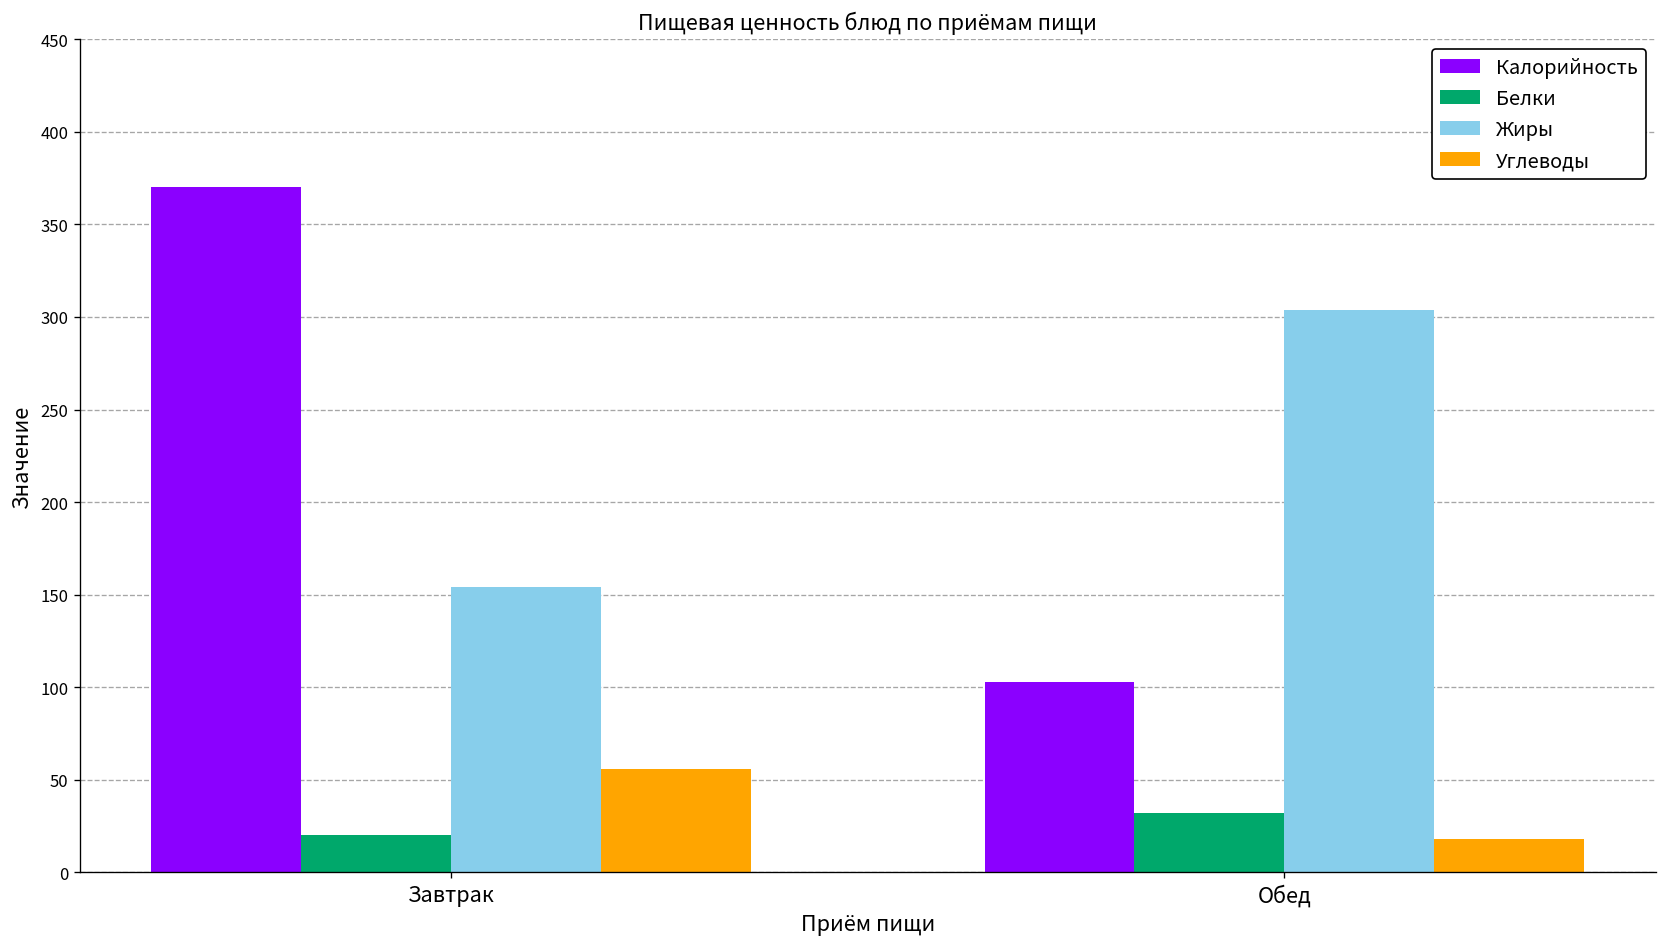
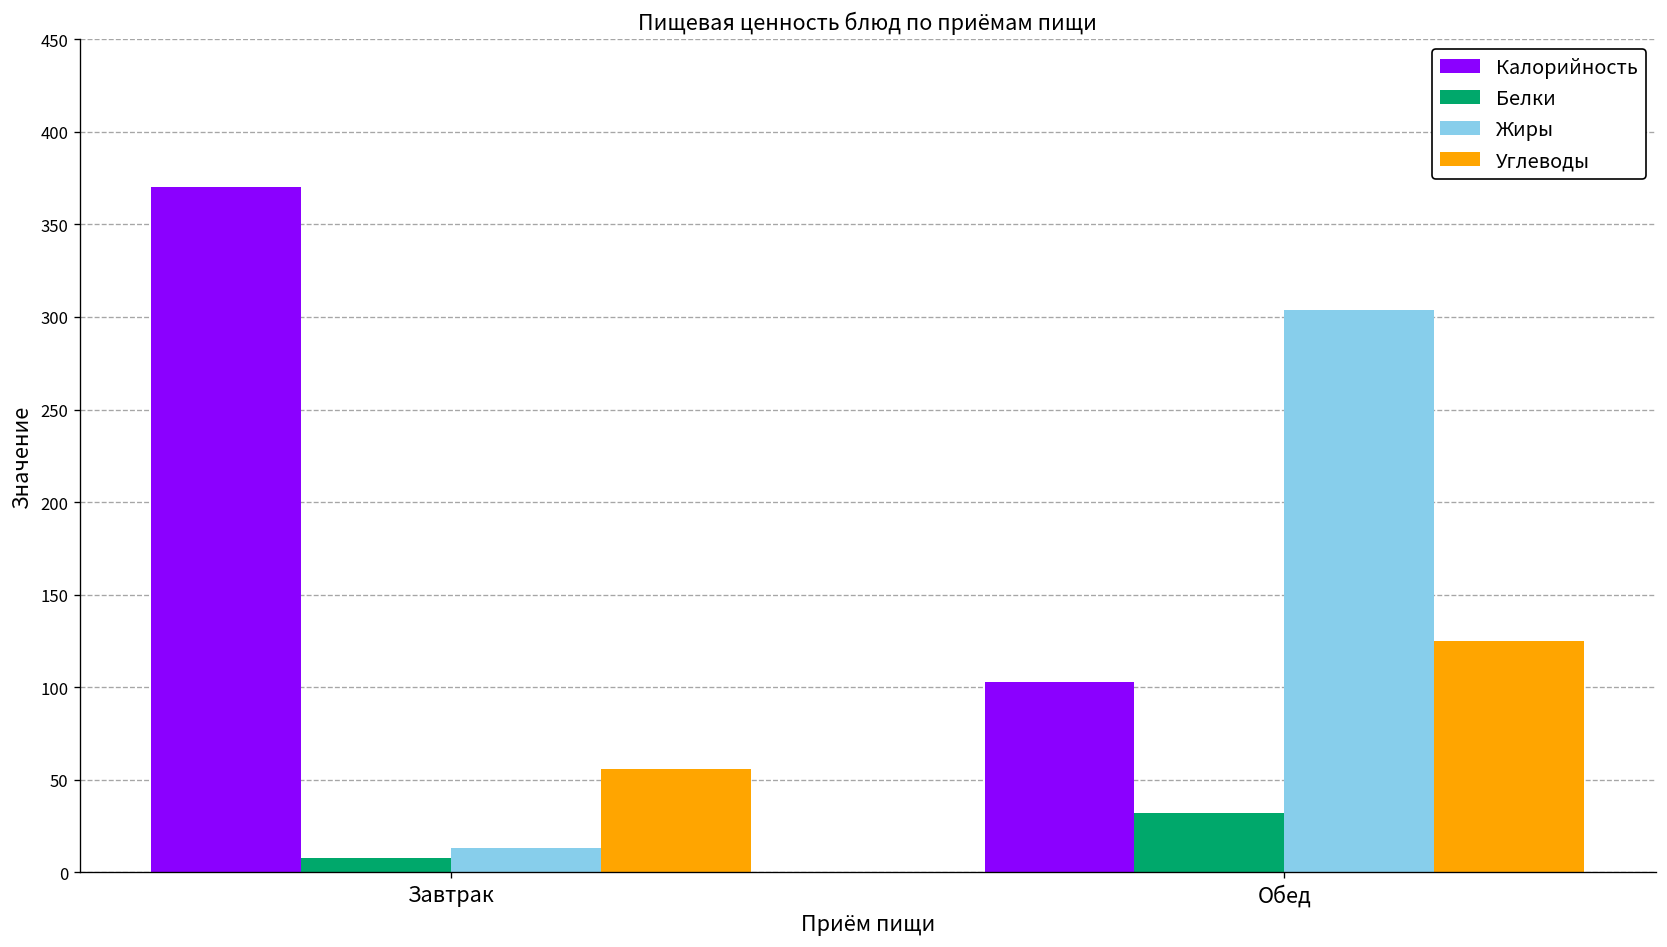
  {
    "Калорийность": {
      "Завтрак": 370,
      "Обед": 103
    },
    "Белки": {
-     "Завтрак": 20,
+     "Завтрак": 8,
      "Обед": 32
    },
    "Жиры": {
-     "Завтрак": 154,
+     "Завтрак": 13,
      "Обед": 304
    },
    "Углеводы": {
      "Завтрак": 56,
-     "Обед": 18
+     "Обед": 125
    }
  }
